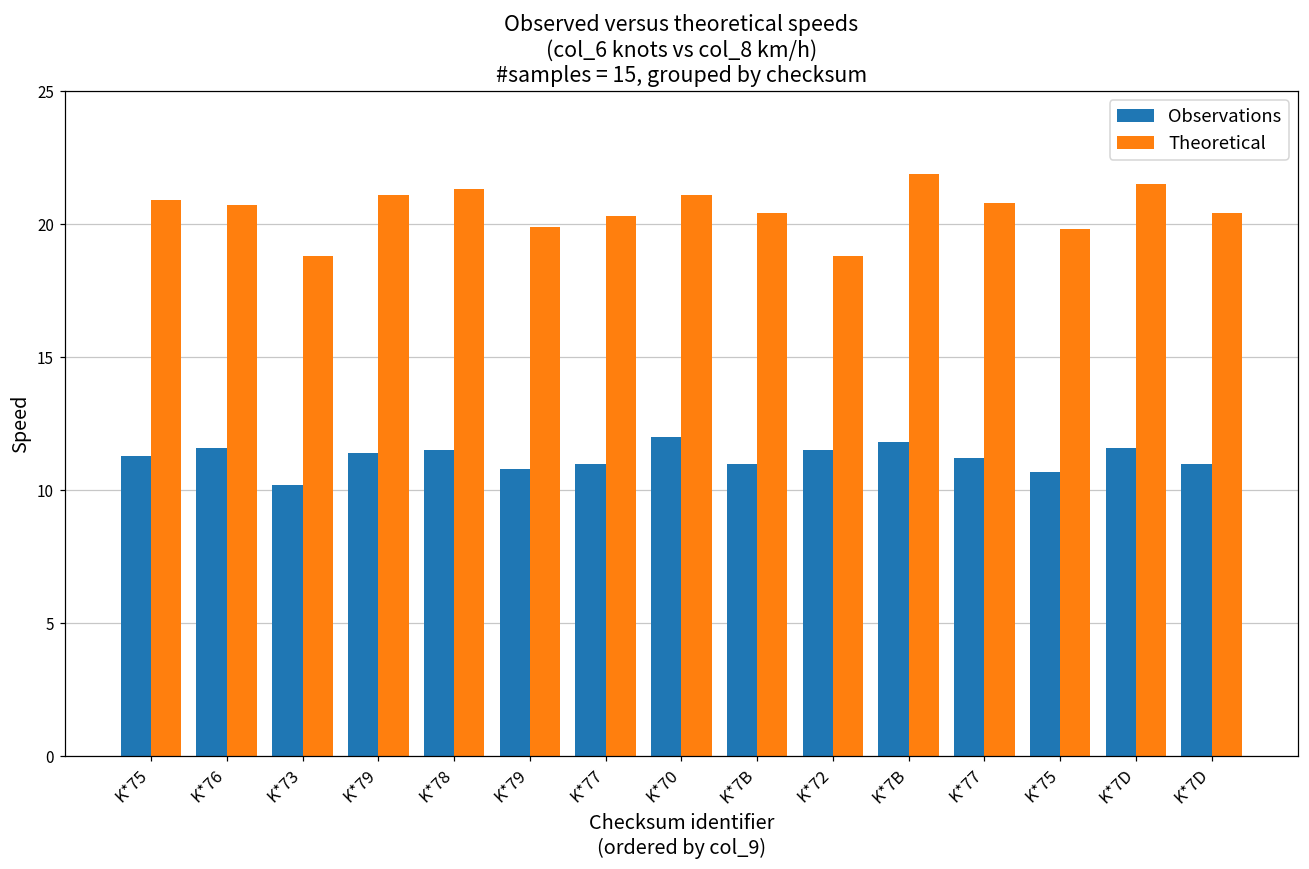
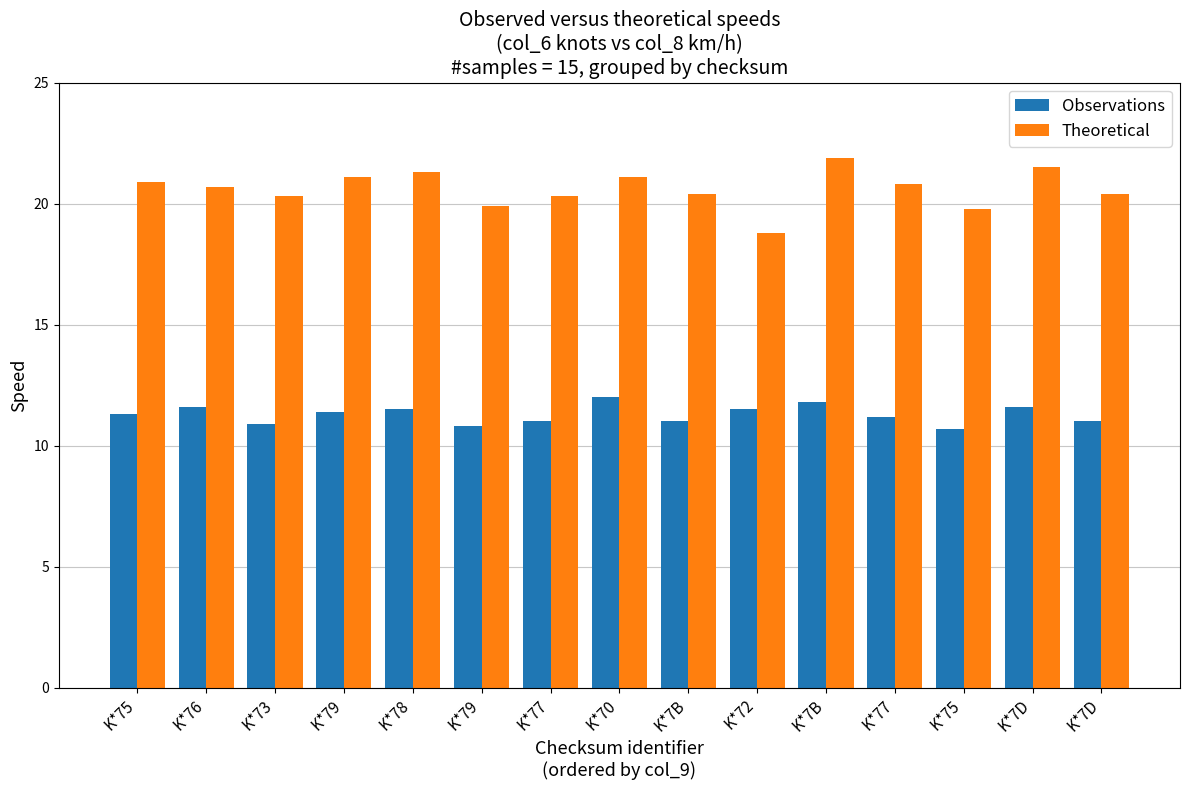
  {
    "Observations": {
      "K*76": 11.6,
-     "K*73": 10.2,
+     "K*73": 10.9,
      "K*78": 11.5,
      "K*70": 12.0,
      "K*72": 11.5
    },
    "Theoretical": {
      "K*76": 20.7,
-     "K*73": 18.8,
+     "K*73": 20.3,
      "K*78": 21.3,
      "K*70": 21.1,
      "K*72": 18.8
    }
  }
